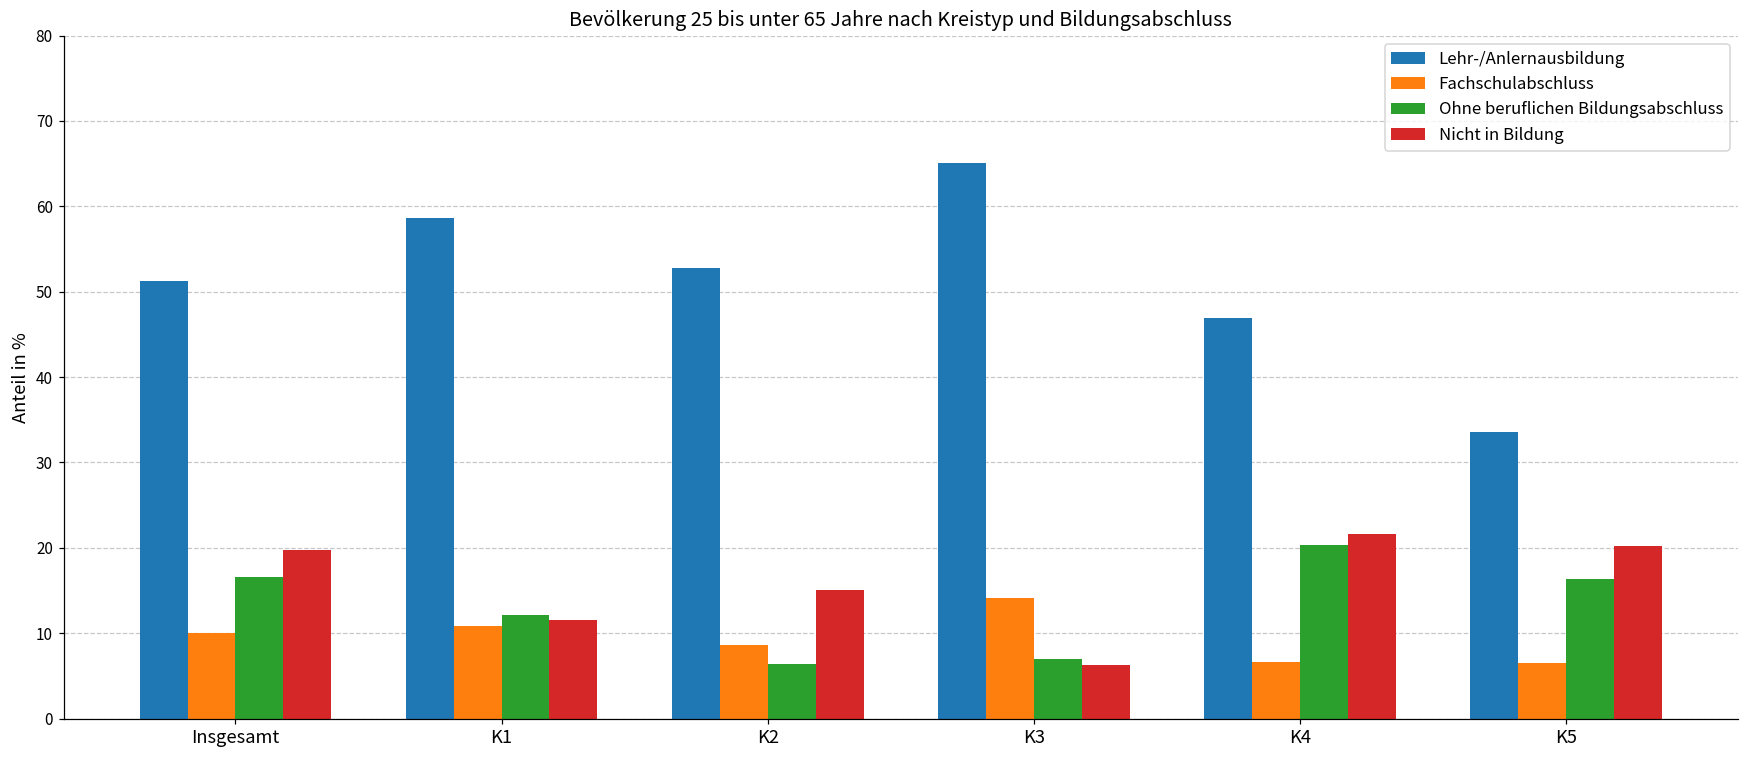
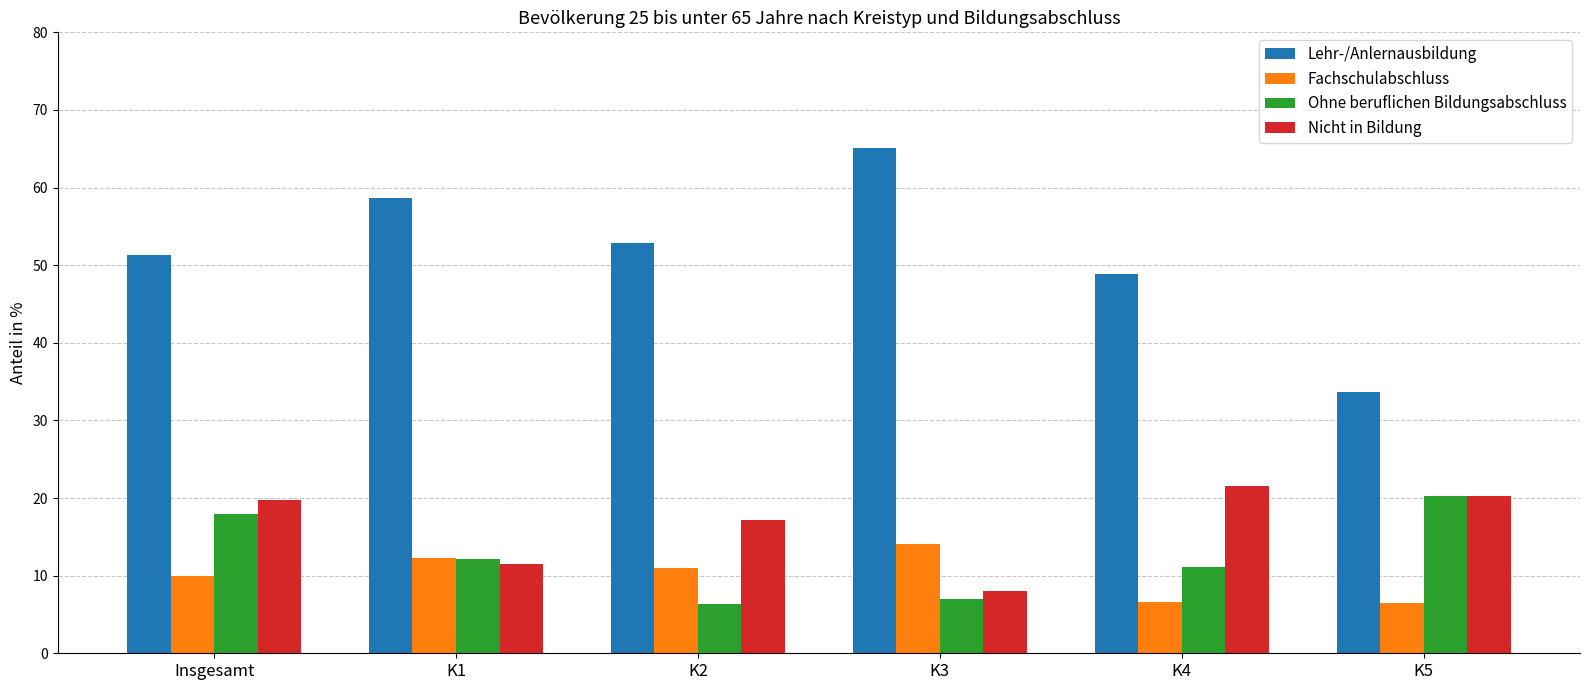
  {
    "Lehr-/Anlernausbildung": {
      "Insgesamt": 51,
      "K1": 59,
      "K2": 53,
      "K3": 65,
-     "K4": 47,
+     "K4": 49,
      "K5": 34
    },
    "Fachschulabschluss": {
      "Insgesamt": 10,
-     "K1": 11,
-     "K2": 9,
+     "K1": 12,
+     "K2": 11,
      "K3": 14,
      "K4": 7,
      "K5": 7
    },
    "Ohne beruflichen Bildungsabschluss": {
-     "Insgesamt": 17,
+     "Insgesamt": 18,
      "K1": 12,
      "K2": 6,
      "K3": 7,
-     "K4": 20,
-     "K5": 16
+     "K4": 11,
+     "K5": 20
    },
    "Nicht in Bildung": {
      "Insgesamt": 20,
      "K1": 12,
-     "K2": 15,
-     "K3": 6,
+     "K2": 17,
+     "K3": 8,
      "K4": 22,
      "K5": 20
    }
  }
